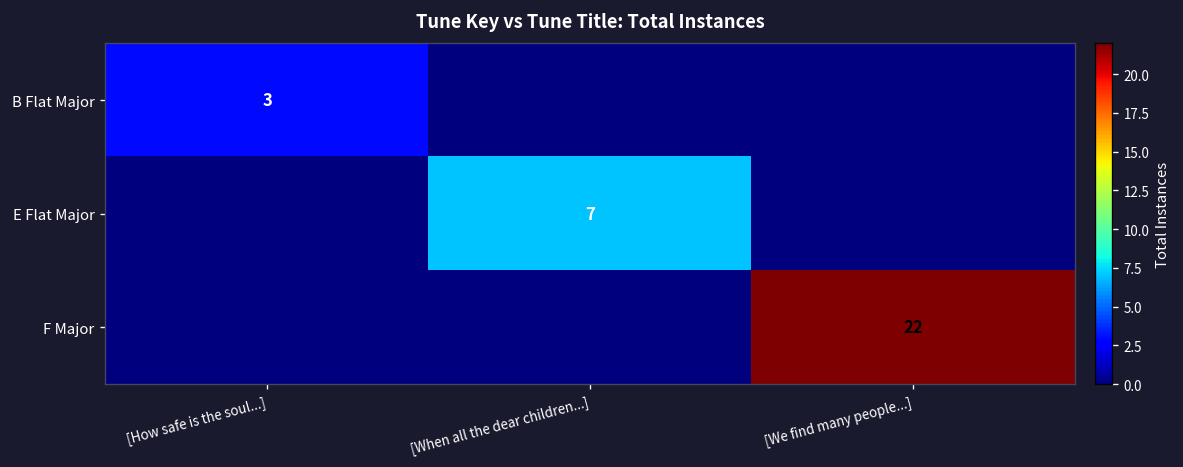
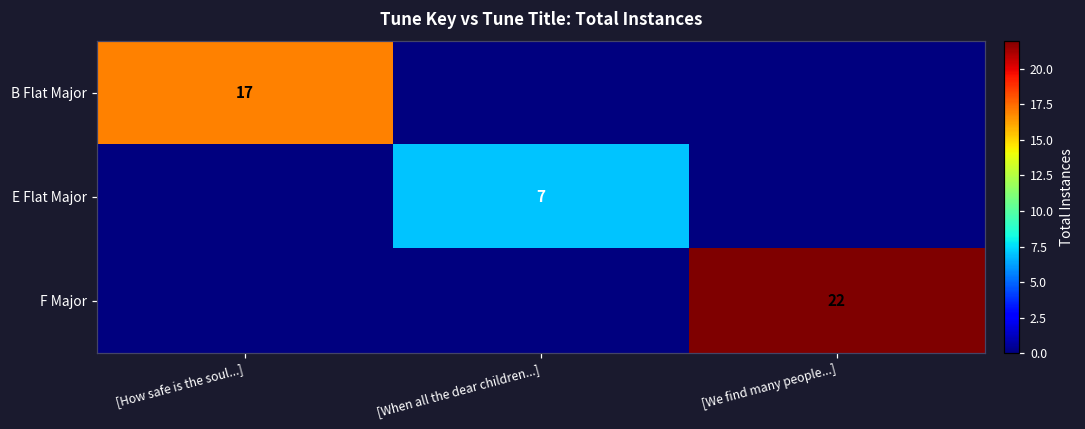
  {
    "B Flat Major": {
-     "[How safe is the soul...]": 3
+     "[How safe is the soul...]": 17
    },
    "E Flat Major": {
      "[When all the dear children...]": 7
    },
    "F Major": {
      "[We find many people...]": 22
    }
  }
